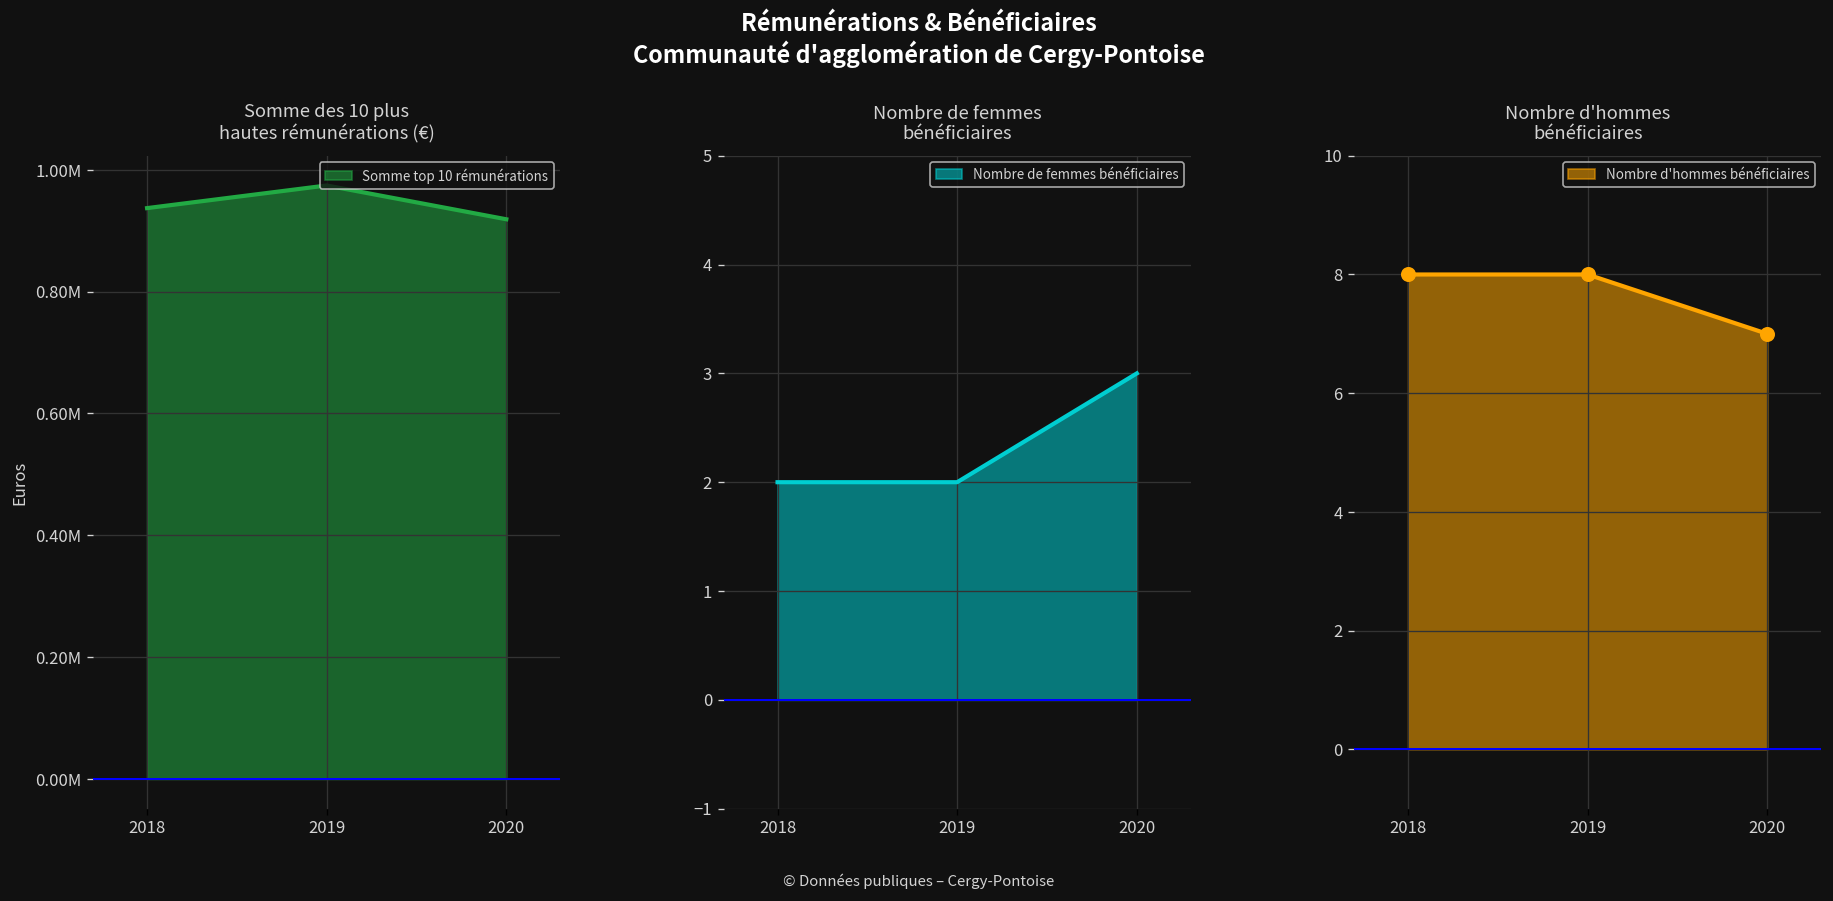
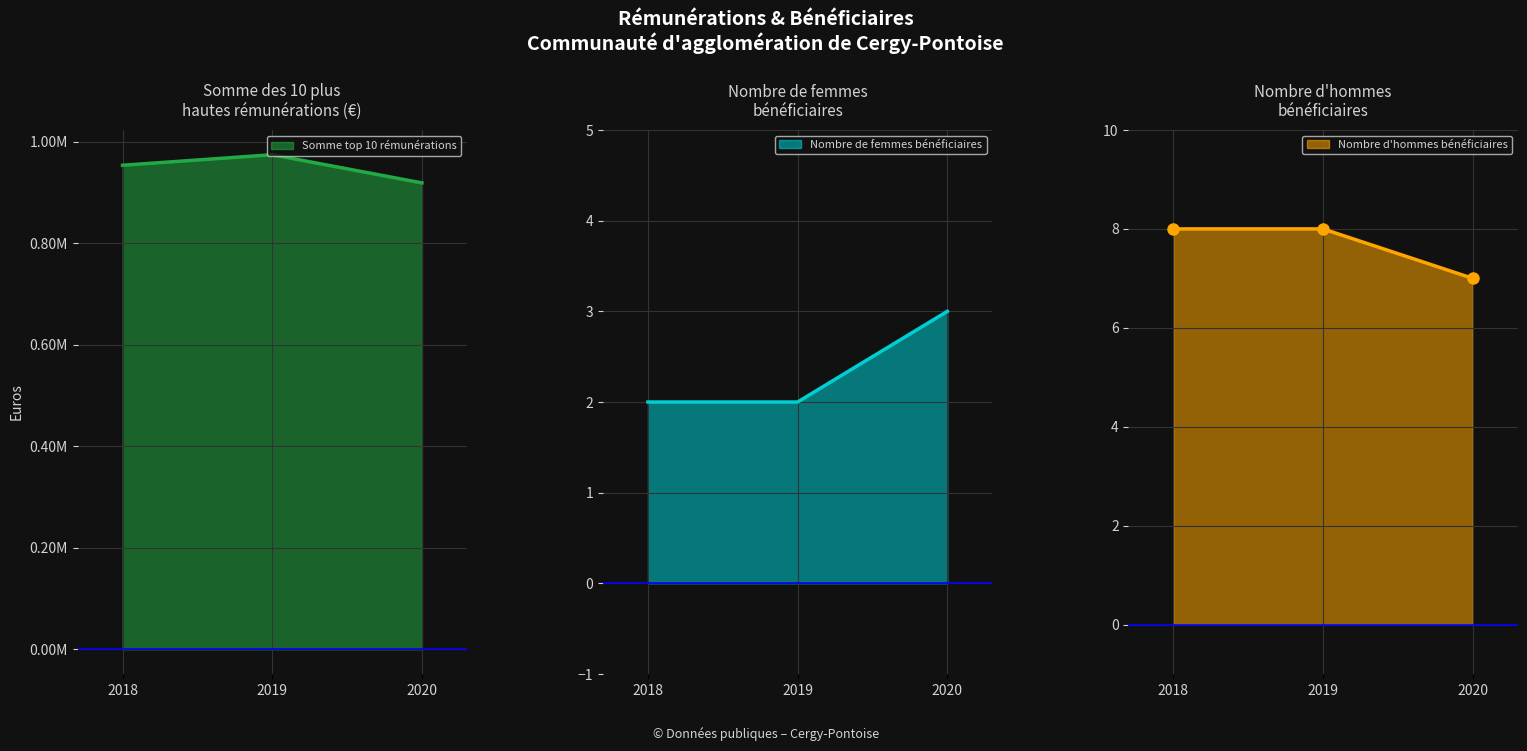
  {
    "Somme des 10 plus hautes rémunérations (€)": {
-     "2018": 940000,
+     "2018": 950000,
      "2020": 920000
    },
    "Nombre de femmes bénéficiaires": {
      "2018": 2.0,
      "2019": 2.0,
      "2020": 3.0
    },
    "Nombre d'hommes bénéficiaires": {
      "2018": 8.0,
      "2019": 8.0,
      "2020": 7.0
    }
  }
